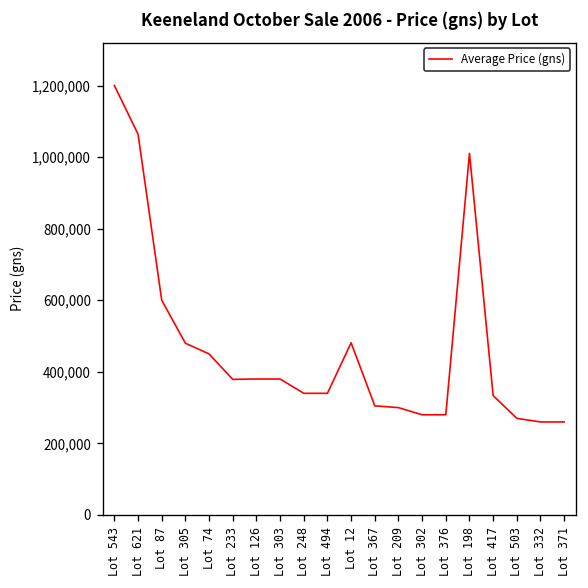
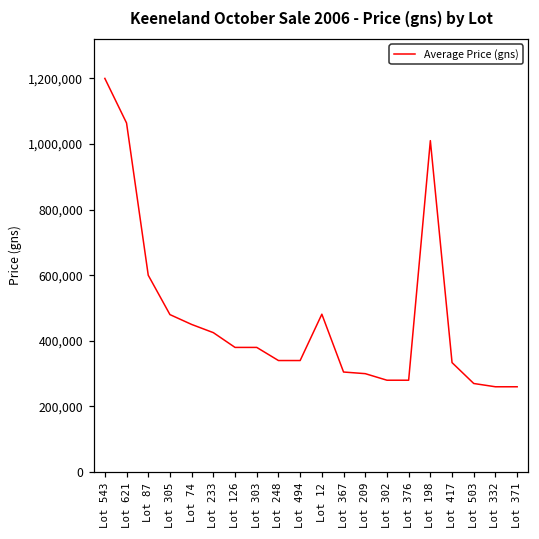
  {
    "Lot 543": "1,200,000",
    "Lot 621": "1,060,000",
    "Lot 87": "600,000",
    "Lot 305": "480,000",
    "Lot 74": "450,000",
-   "Lot 233": "380,000",
+   "Lot 233": "430,000",
    "Lot 126": "380,000",
    "Lot 303": "380,000",
    "Lot 248": "340,000",
    "Lot 494": "340,000",
    "Lot 12": "480,000",
    "Lot 367": "310,000",
    "Lot 209": "300,000",
    "Lot 302": "280,000",
    "Lot 376": "280,000",
    "Lot 198": "1,010,000",
    "Lot 417": "330,000",
    "Lot 503": "270,000",
    "Lot 332": "260,000",
    "Lot 371": "260,000"
  }
